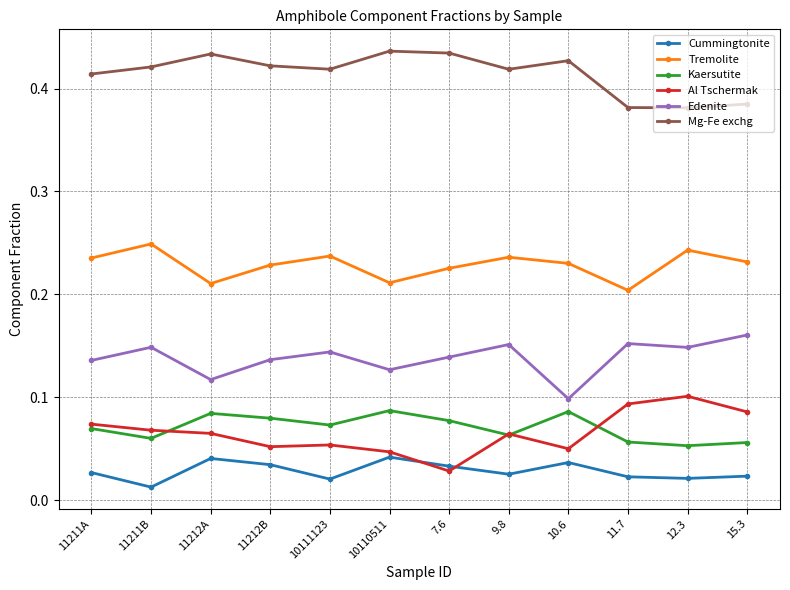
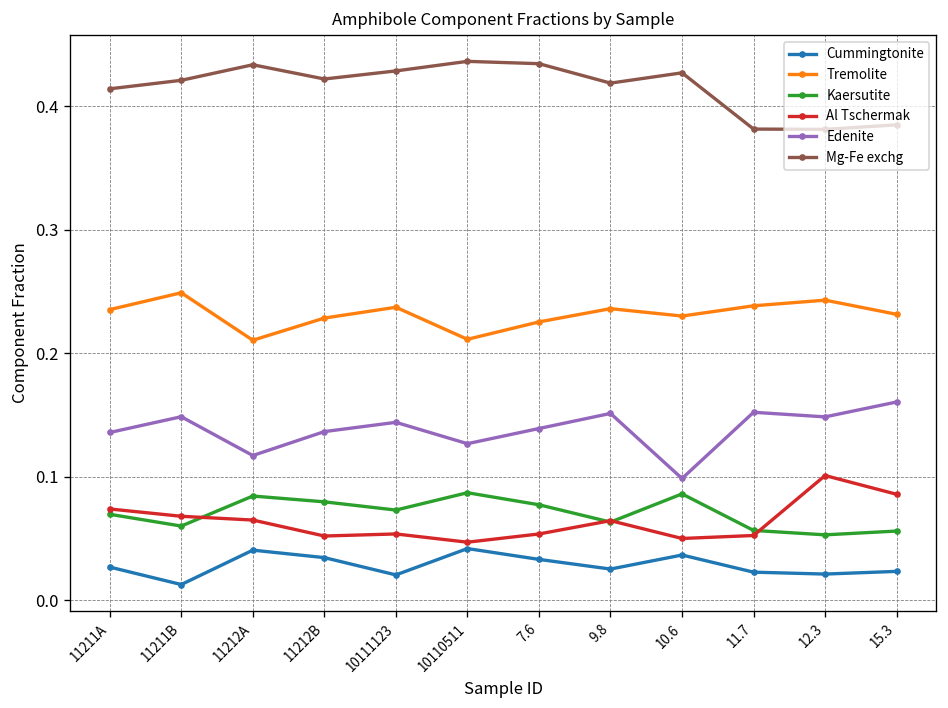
  {
    "Cummingtonite": {
      "11211A": 0.027,
      "11211B": 0.013,
      "11212A": 0.041,
      "11212B": 0.035,
      "10111123": 0.021,
      "10110511": 0.042,
      "7.6": 0.033,
      "9.8": 0.025,
      "10.6": 0.037,
      "11.7": 0.023,
      "12.3": 0.021,
      "15.3": 0.023
    },
    "Tremolite": {
      "11211A": 0.235,
      "11211B": 0.249,
      "11212A": 0.211,
      "11212B": 0.228,
      "10111123": 0.237,
      "10110511": 0.211,
      "7.6": 0.225,
      "9.8": 0.236,
      "10.6": 0.230,
-     "11.7": 0.204,
+     "11.7": 0.238,
      "12.3": 0.243,
      "15.3": 0.232
    },
    "Kaersutite": {
      "11211A": 0.070,
      "11211B": 0.060,
      "11212A": 0.084,
      "11212B": 0.080,
      "10111123": 0.073,
      "10110511": 0.087,
      "7.6": 0.077,
      "10.6": 0.086,
      "11.7": 0.057,
      "12.3": 0.053,
      "15.3": 0.056
    },
    "Al Tschermak": {
      "11211A": 0.074,
      "11211B": 0.068,
      "11212A": 0.065,
      "11212B": 0.052,
      "10111123": 0.054,
      "10110511": 0.047,
-     "7.6": 0.028,
+     "7.6": 0.054,
      "10.6": 0.050,
-     "11.7": 0.094,
+     "11.7": 0.052,
      "12.3": 0.101,
      "15.3": 0.086
    },
    "Edenite": {
      "11211A": 0.136,
      "11211B": 0.149,
      "11212A": 0.117,
      "11212B": 0.137,
      "10111123": 0.144,
      "10110511": 0.127,
      "7.6": 0.139,
      "9.8": 0.151,
      "10.6": 0.099,
      "11.7": 0.152,
      "12.3": 0.148,
      "15.3": 0.161
    },
    "Mg-Fe exchg": {
      "11211A": 0.414,
      "11211B": 0.421,
      "11212A": 0.434,
      "11212B": 0.422,
-     "10111123": 0.419,
+     "10111123": 0.429,
      "10110511": 0.436,
      "7.6": 0.434,
      "9.8": 0.419,
      "10.6": 0.427,
      "11.7": 0.382
    }
  }
